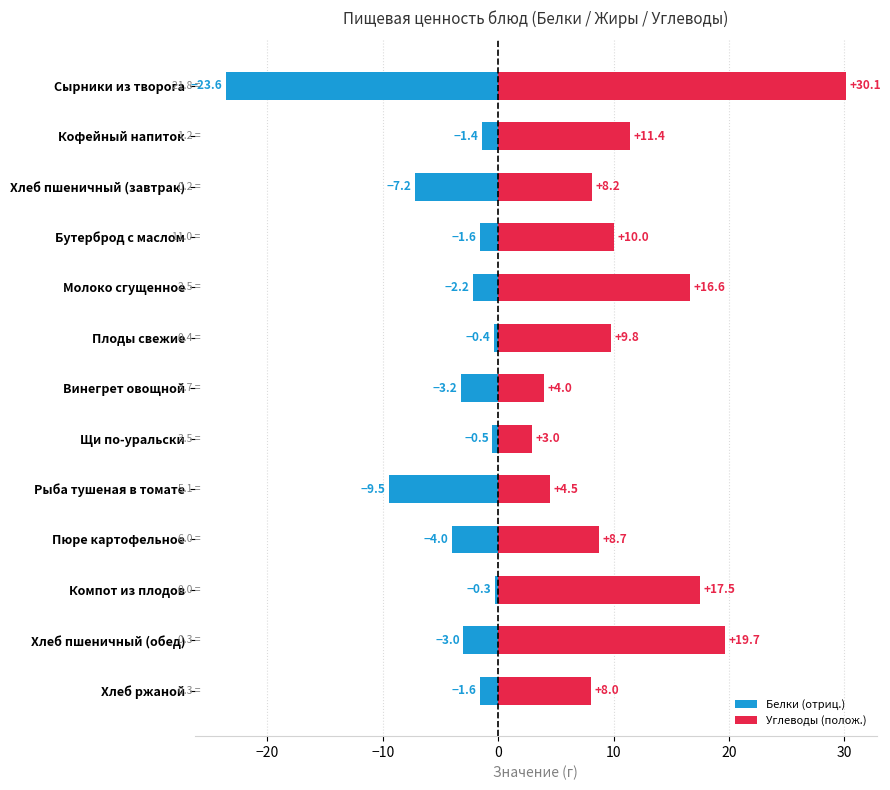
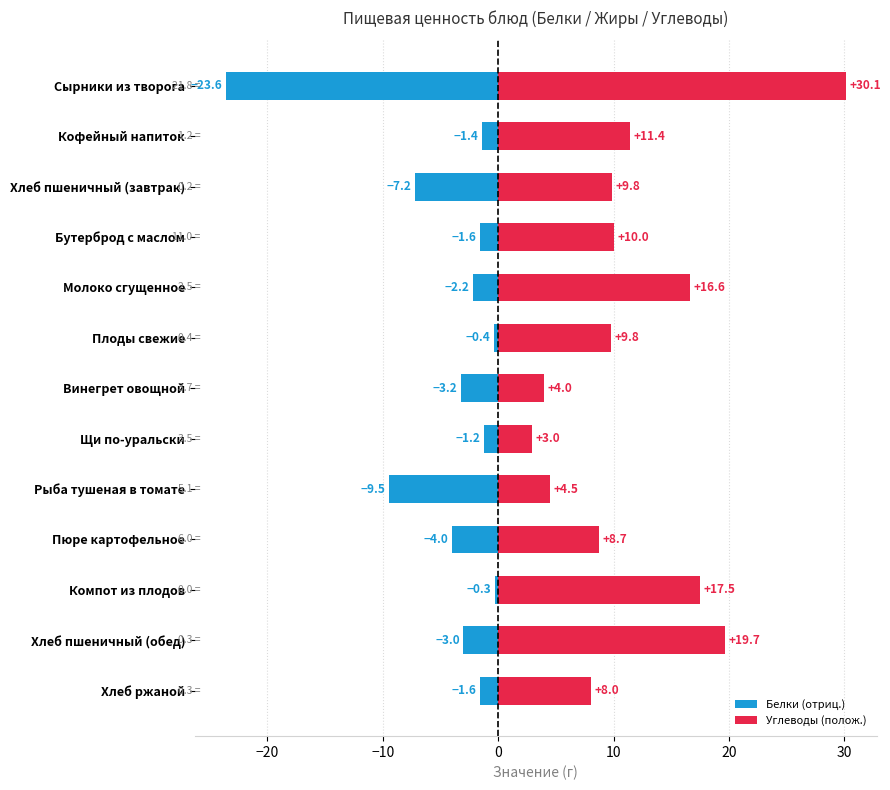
  {
    "Белки (отриц.)": {
      "Кофейный напиток": "-1.4",
      "Хлеб пшеничный (завтрак)": "-7.2",
      "Бутерброд с маслом": "-1.6",
      "Молоко сгущенное": "-2.2",
      "Плоды свежие": "-0.4",
      "Винегрет овощной": "-3.2",
-     "Щи по-уральски": "-0.5",
+     "Щи по-уральски": "-1.2",
      "Рыба тушеная в томате": "-9.5",
      "Пюре картофельное": "-4.0",
      "Компот из плодов": "-0.3",
      "Хлеб пшеничный (обед)": "-3.0",
      "Хлеб ржаной": "-1.6"
    },
    "Углеводы (полож.)": {
      "Сырники из творога": "+30.1",
      "Кофейный напиток": "+11.4",
-     "Хлеб пшеничный (завтрак)": "+8.2",
+     "Хлеб пшеничный (завтрак)": "+9.8",
      "Бутерброд с маслом": "+10.0",
      "Молоко сгущенное": "+16.6",
      "Плоды свежие": "+9.8",
      "Винегрет овощной": "+4.0",
      "Щи по-уральски": "+3.0",
      "Рыба тушеная в томате": "+4.5",
      "Пюре картофельное": "+8.7",
      "Компот из плодов": "+17.5",
      "Хлеб пшеничный (обед)": "+19.7",
      "Хлеб ржаной": "+8.0"
    }
  }
